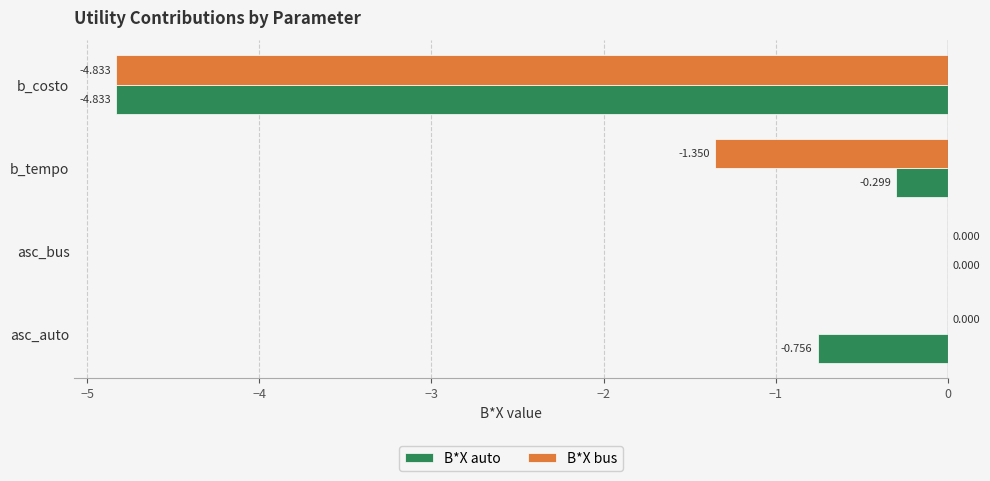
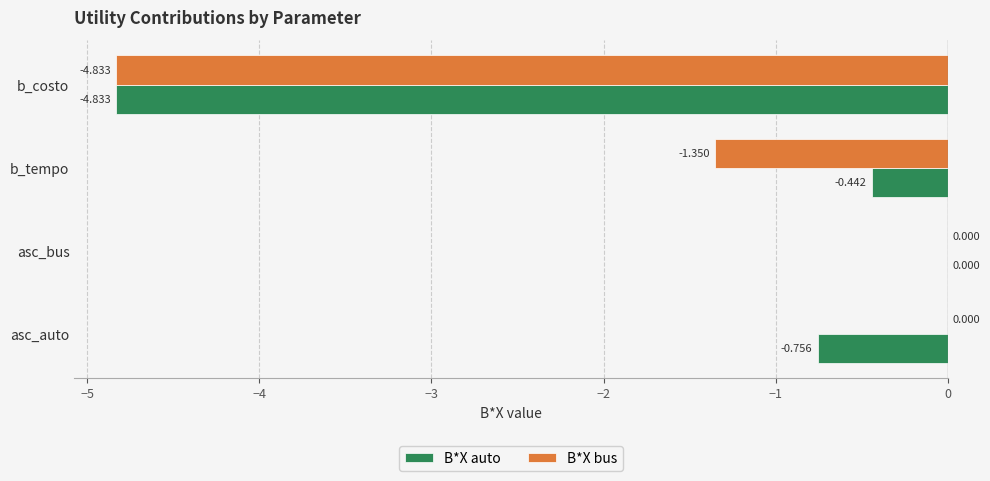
  {
    "B*X auto": {
      "b_costo": -4.833,
-     "b_tempo": -0.299,
+     "b_tempo": -0.442,
      "asc_bus": 0.000,
      "asc_auto": -0.756
    },
    "B*X bus": {
      "b_costo": -4.833,
      "b_tempo": -1.350,
      "asc_bus": 0.000,
      "asc_auto": 0.000
    }
  }
